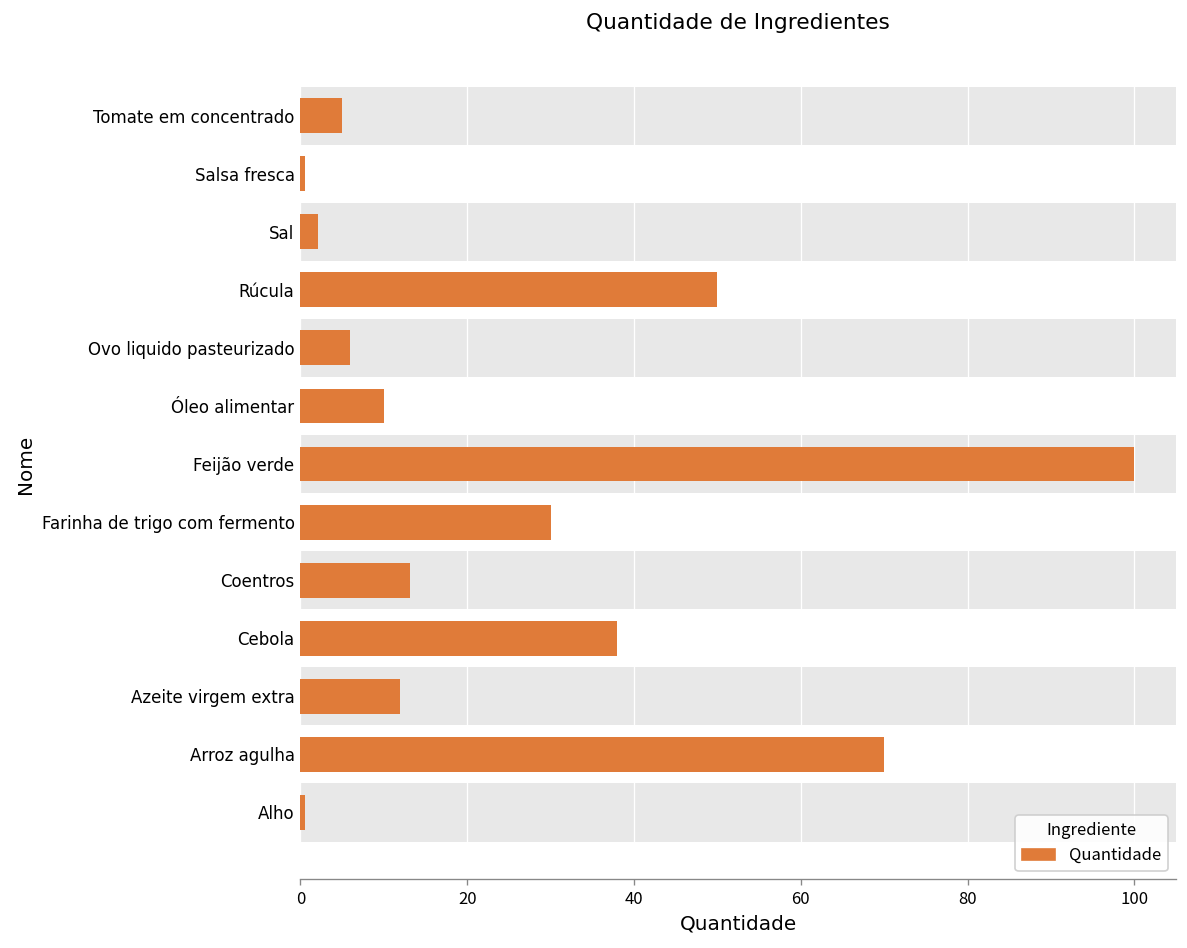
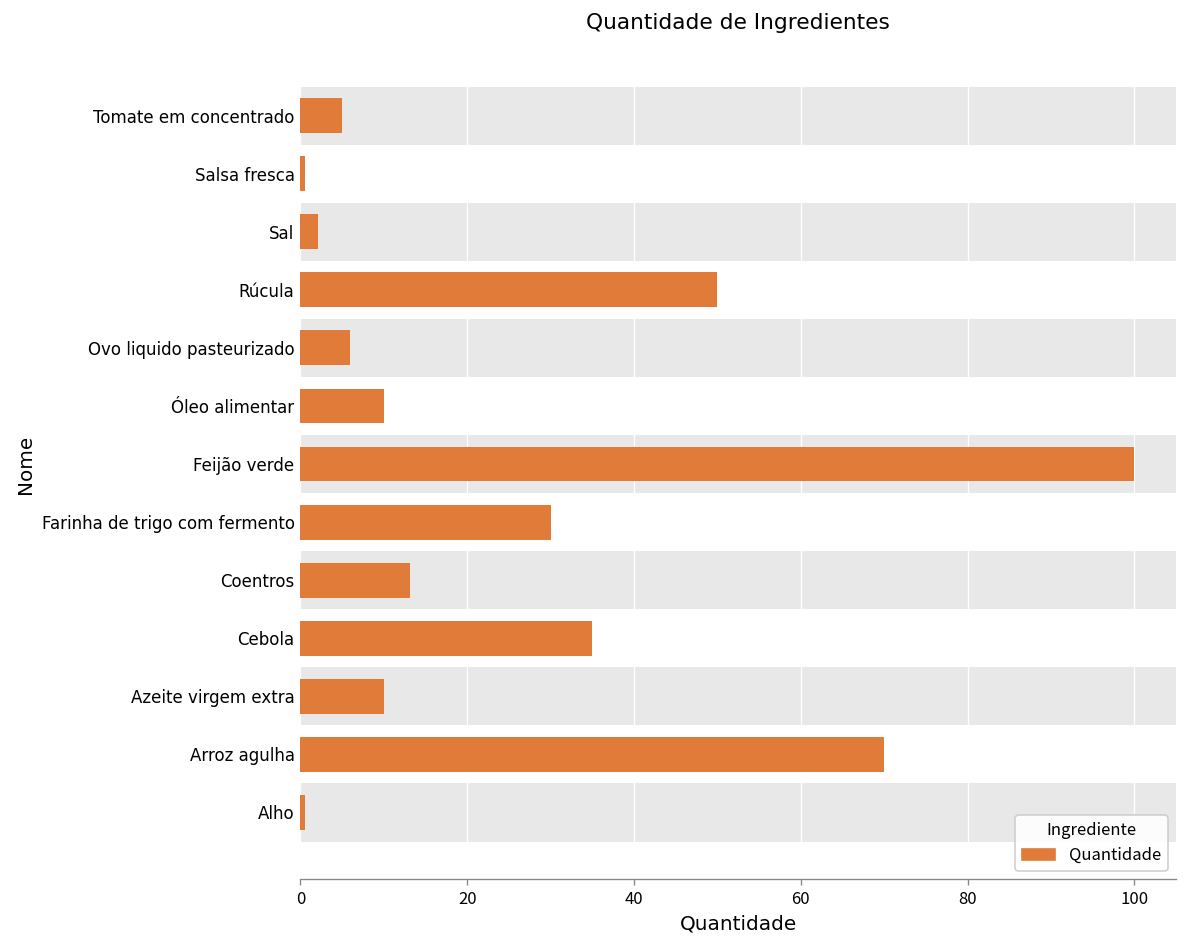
  {
    "Tomate em concentrado": 5,
    "Salsa fresca": 1,
    "Sal": 2,
    "Rúcula": 50,
    "Ovo liquido pasteurizado": 6,
    "Óleo alimentar": 10,
    "Feijão verde": 100,
    "Farinha de trigo com fermento": 30,
    "Coentros": 13,
-   "Cebola": 38,
-   "Azeite virgem extra": 12,
+   "Cebola": 35,
+   "Azeite virgem extra": 10,
    "Arroz agulha": 70,
    "Alho": 1
  }
